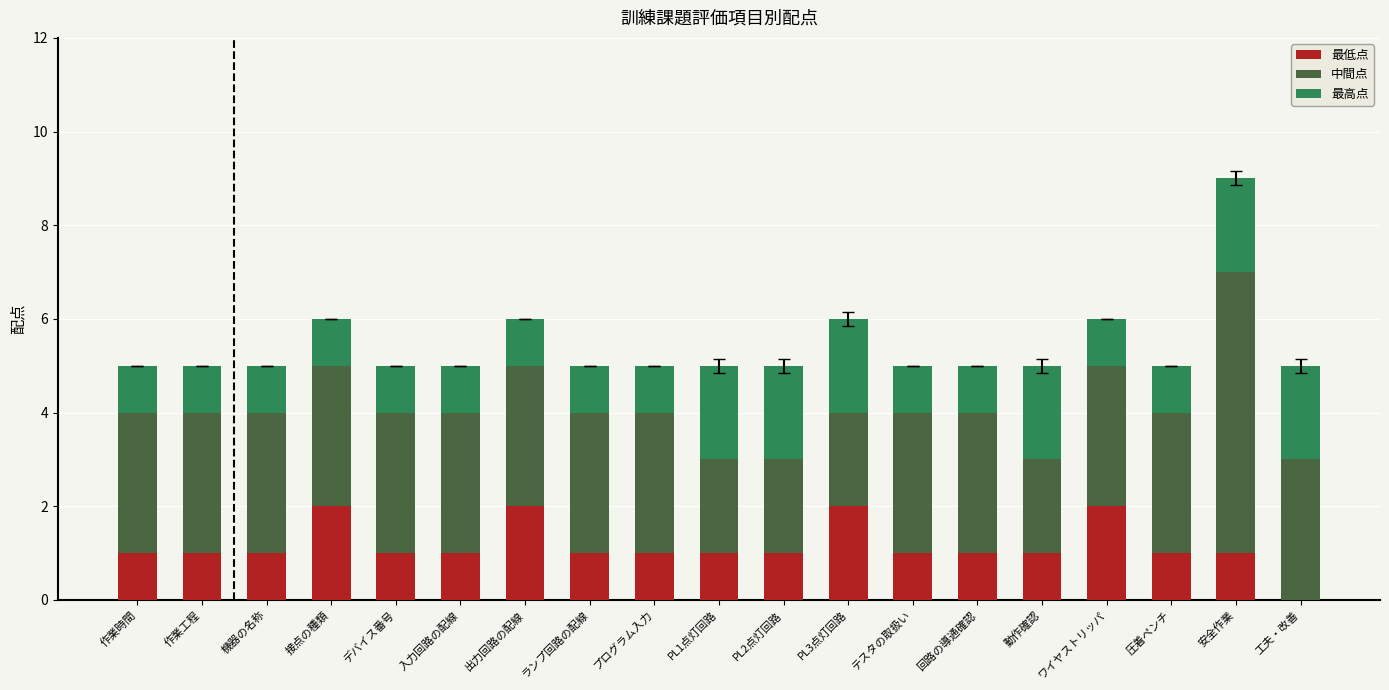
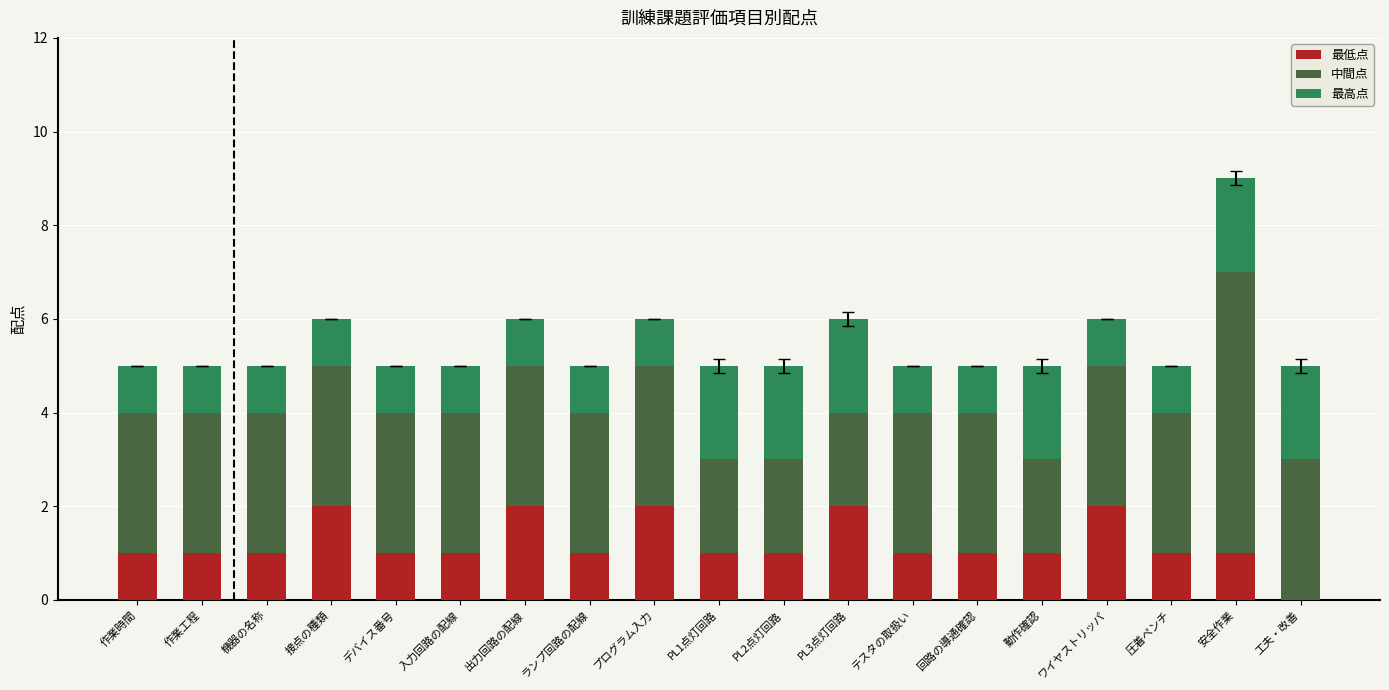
  {
    "最低点": {
      "作業時間": 1,
      "作業工程": 1,
      "機器の名称": 1,
      "接点の種類": 2,
      "デバイス番号": 1,
      "入力回路の配線": 1,
      "出力回路の配線": 2,
      "ランプ回路の配線": 1,
-     "プログラム入力": 1,
+     "プログラム入力": 2,
      "PL1点灯回路": 1,
      "PL2点灯回路": 1,
      "PL3点灯回路": 2,
      "テスタの取扱い": 1,
      "回路の導通確認": 1,
      "動作確認": 1,
      "ワイヤストリッパ": 2,
      "圧着ペンチ": 1,
      "安全作業": 1,
      "工夫・改善": 0
    }
  }
